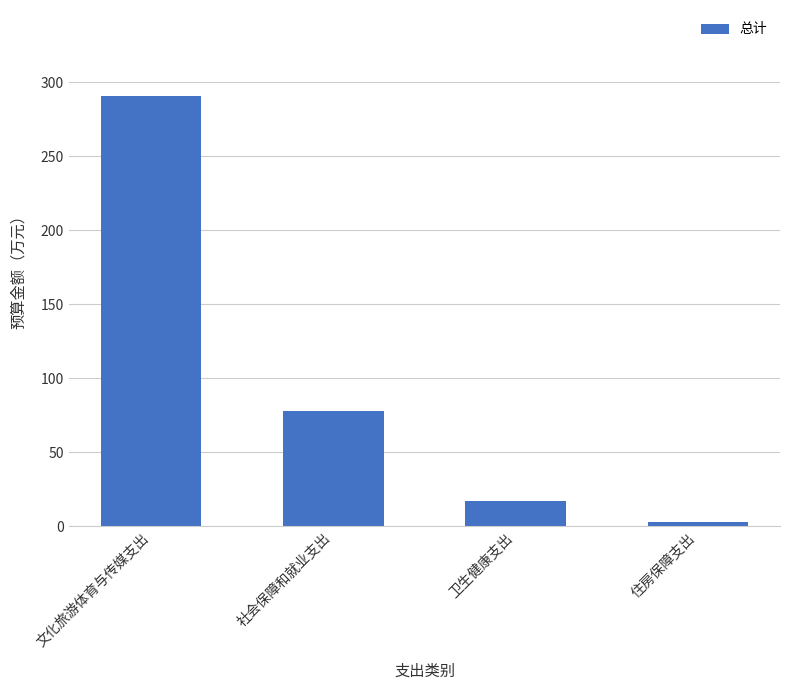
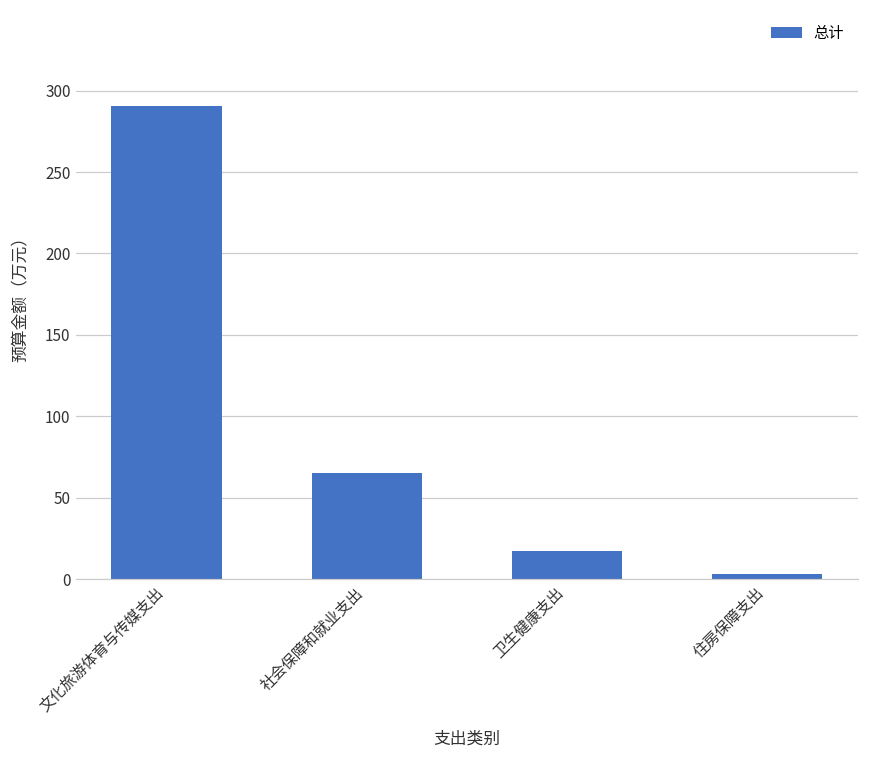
  {
    "文化旅游体育与传媒支出": 291,
-   "社会保障和就业支出": 78,
+   "社会保障和就业支出": 65,
    "卫生健康支出": 17,
    "住房保障支出": 3
  }
